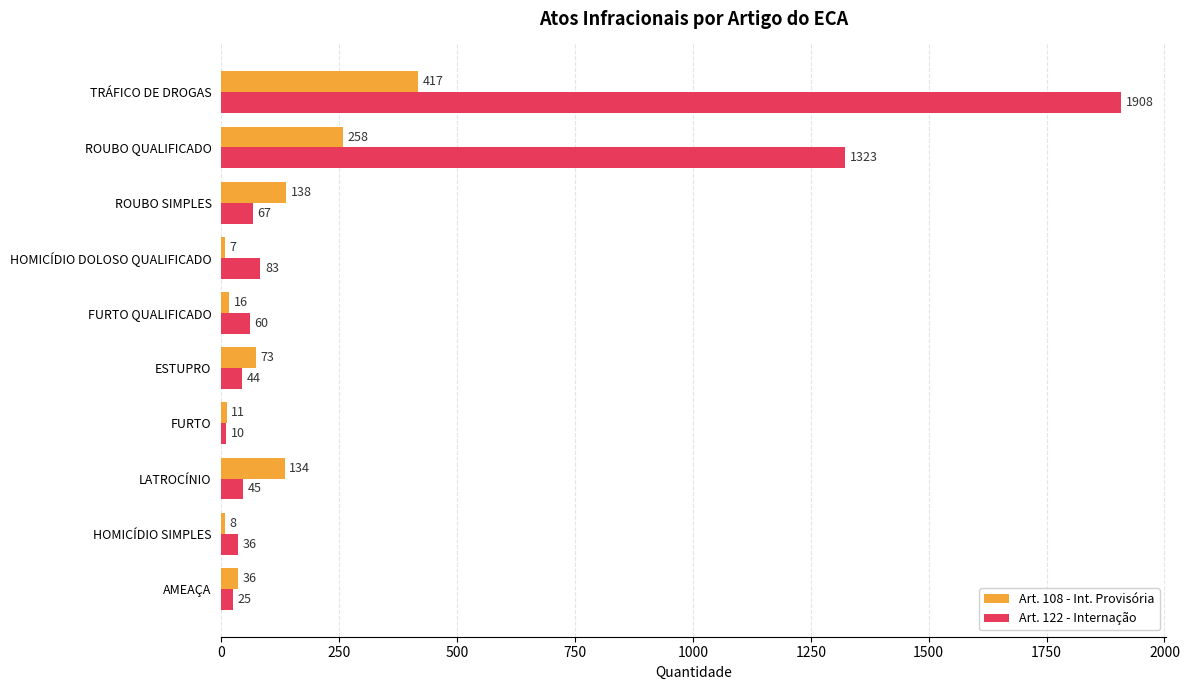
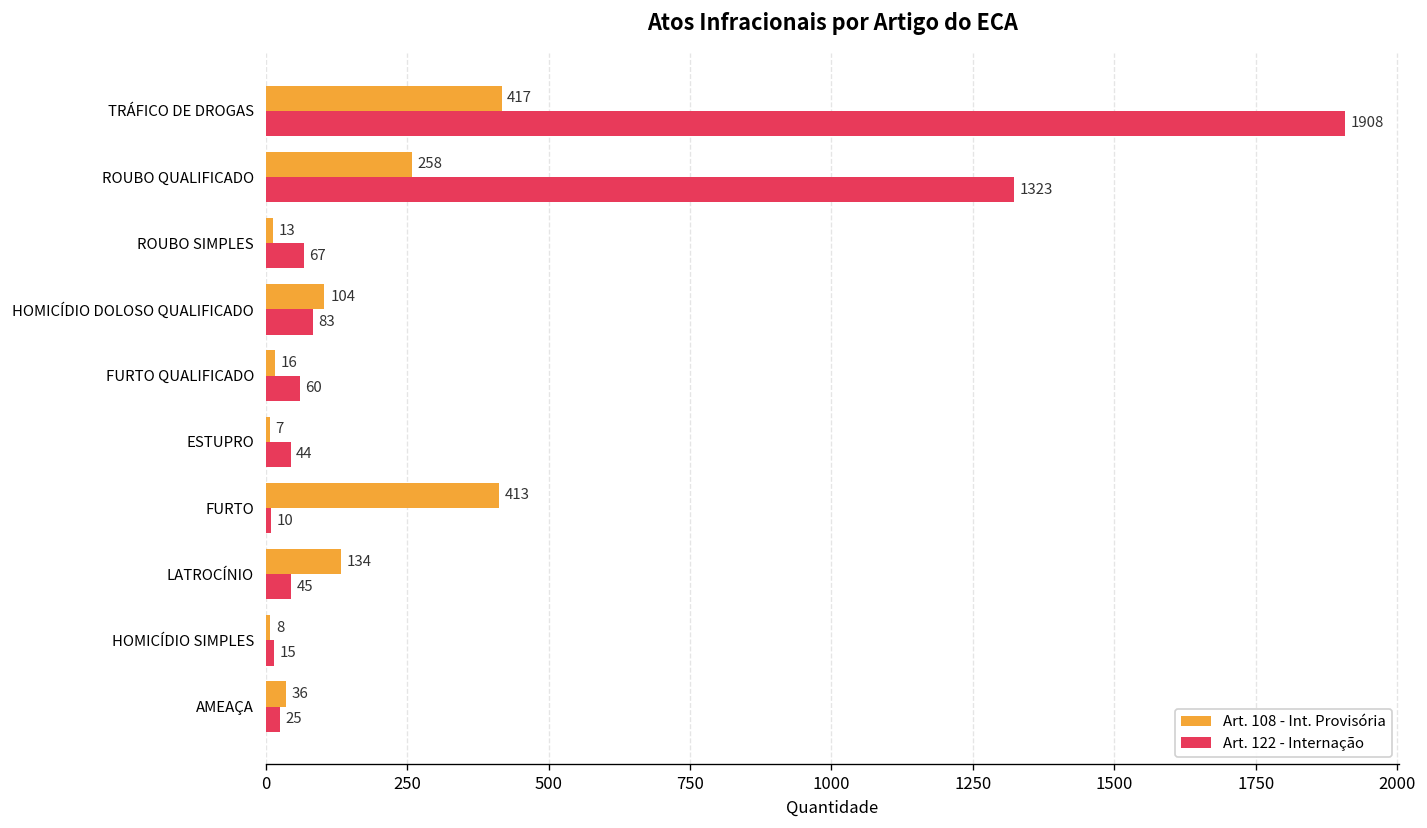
  {
    "Art. 108 - Int. Provisória": {
      "TRÁFICO DE DROGAS": 417,
      "ROUBO QUALIFICADO": 258,
-     "ROUBO SIMPLES": 138,
-     "HOMICÍDIO DOLOSO QUALIFICADO": 7,
+     "ROUBO SIMPLES": 13,
+     "HOMICÍDIO DOLOSO QUALIFICADO": 104,
      "FURTO QUALIFICADO": 16,
-     "ESTUPRO": 73,
-     "FURTO": 11,
+     "ESTUPRO": 7,
+     "FURTO": 413,
      "LATROCÍNIO": 134,
      "HOMICÍDIO SIMPLES": 8,
      "AMEAÇA": 36
    },
    "Art. 122 - Internação": {
      "TRÁFICO DE DROGAS": 1908,
      "ROUBO QUALIFICADO": 1323,
      "ROUBO SIMPLES": 67,
      "HOMICÍDIO DOLOSO QUALIFICADO": 83,
      "FURTO QUALIFICADO": 60,
      "ESTUPRO": 44,
      "FURTO": 10,
      "LATROCÍNIO": 45,
-     "HOMICÍDIO SIMPLES": 36,
+     "HOMICÍDIO SIMPLES": 15,
      "AMEAÇA": 25
    }
  }
